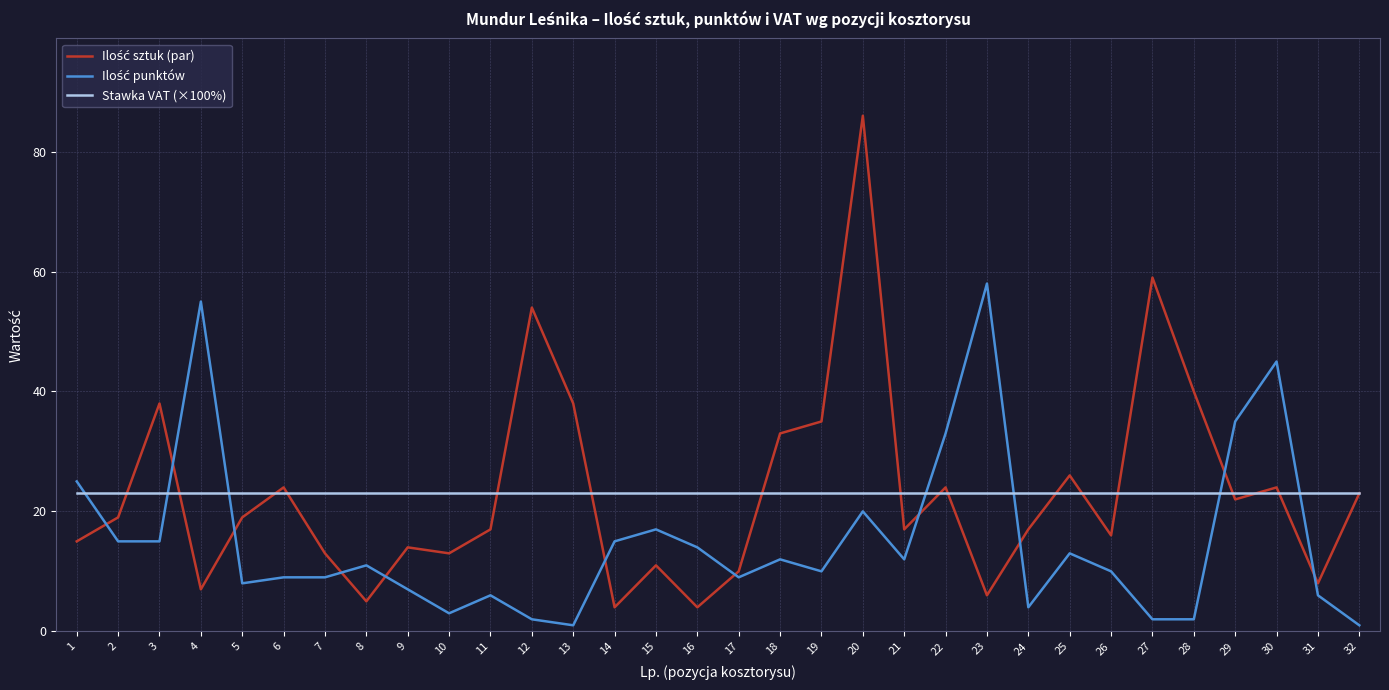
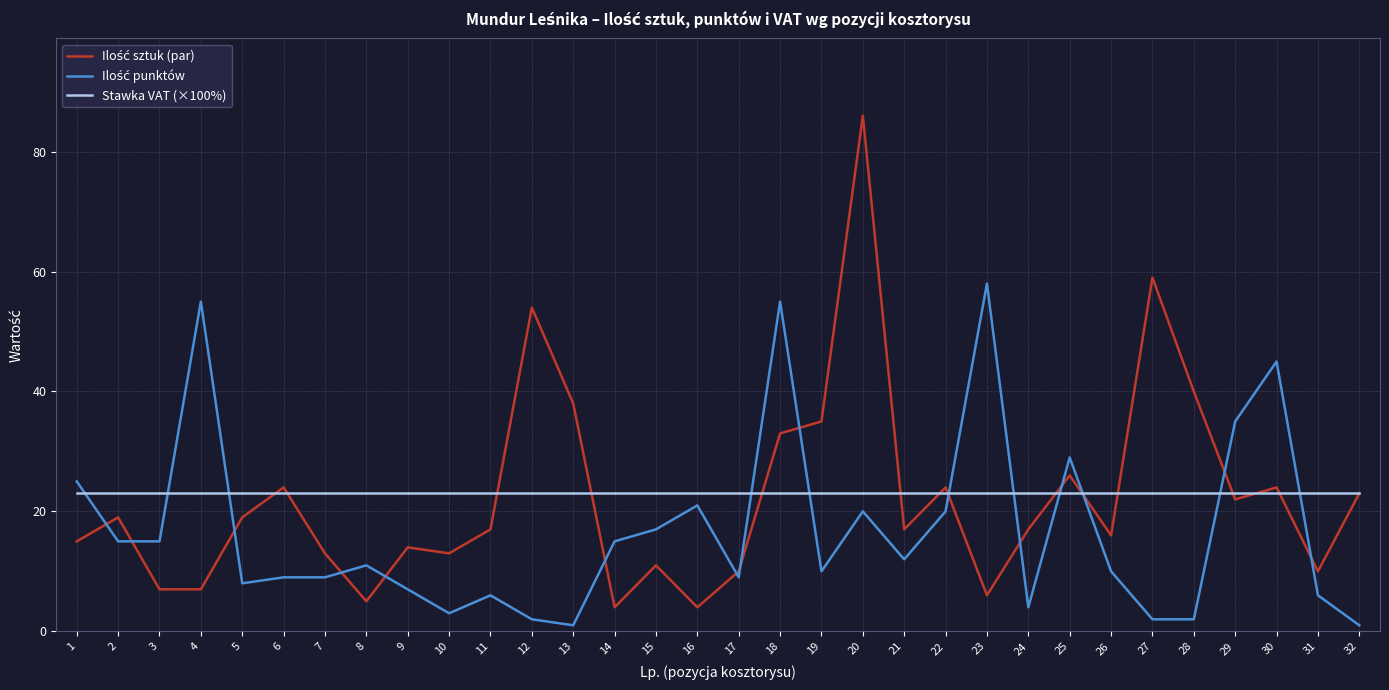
  {
    "Ilość sztuk (par)": {
      "1": 15,
      "2": 19,
-     "3": 38,
+     "3": 7,
      "4": 7,
      "5": 19,
      "6": 24,
      "7": 13,
      "8": 5,
      "9": 14,
      "10": 13,
      "11": 17,
      "12": 54,
      "13": 38,
      "14": 4,
      "15": 11,
      "16": 4,
      "17": 10,
      "18": 33,
      "19": 35,
      "20": 86,
      "21": 17,
      "22": 24,
      "23": 6,
      "24": 17,
      "25": 26,
      "26": 16,
      "27": 59,
      "28": 40,
      "29": 22,
      "30": 24,
-     "31": 8
+     "31": 10
    },
    "Ilość punktów": {
      "1": 25,
      "2": 15,
      "3": 15,
      "4": 55,
      "5": 8,
      "6": 9,
      "7": 9,
      "8": 11,
      "9": 7,
      "10": 3,
      "11": 6,
      "12": 2,
      "13": 1,
      "14": 15,
      "15": 17,
-     "16": 14,
+     "16": 21,
      "17": 9,
-     "18": 12,
+     "18": 55,
      "19": 10,
      "20": 20,
      "21": 12,
-     "22": 33,
+     "22": 20,
      "23": 58,
      "24": 4,
-     "25": 13,
+     "25": 29,
      "26": 10,
      "27": 2,
      "28": 2,
      "29": 35,
      "30": 45,
      "31": 6,
      "32": 1
    },
    "Stawka VAT (×100%)": {
      "1": 23,
      "2": 23,
      "3": 23,
      "4": 23,
      "5": 23,
      "6": 23,
      "7": 23,
      "8": 23,
      "9": 23,
      "10": 23,
      "11": 23,
      "12": 23,
      "13": 23,
      "14": 23,
      "15": 23,
      "16": 23,
      "17": 23,
      "18": 23,
      "19": 23,
      "20": 23,
      "21": 23,
      "22": 23,
      "23": 23,
      "24": 23,
      "25": 23,
      "26": 23,
      "27": 23,
      "28": 23,
      "29": 23,
      "30": 23,
      "31": 23
    }
  }
